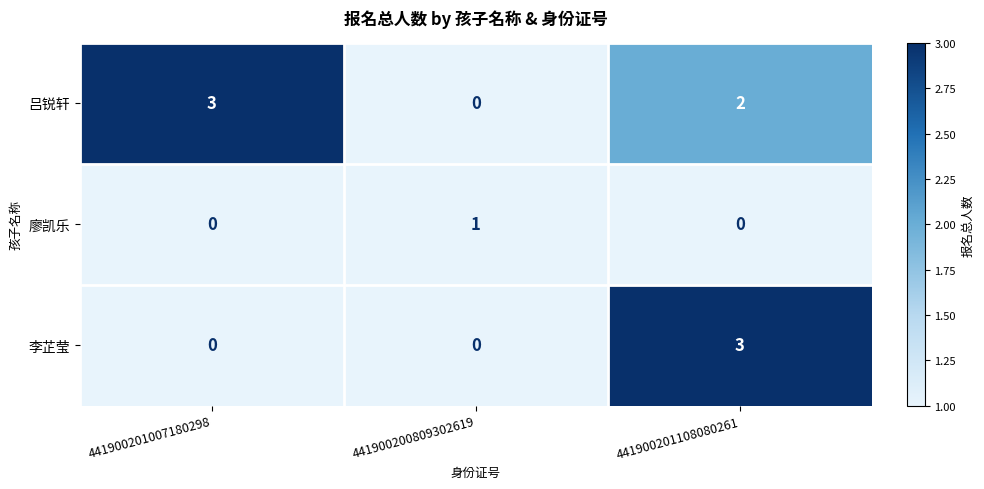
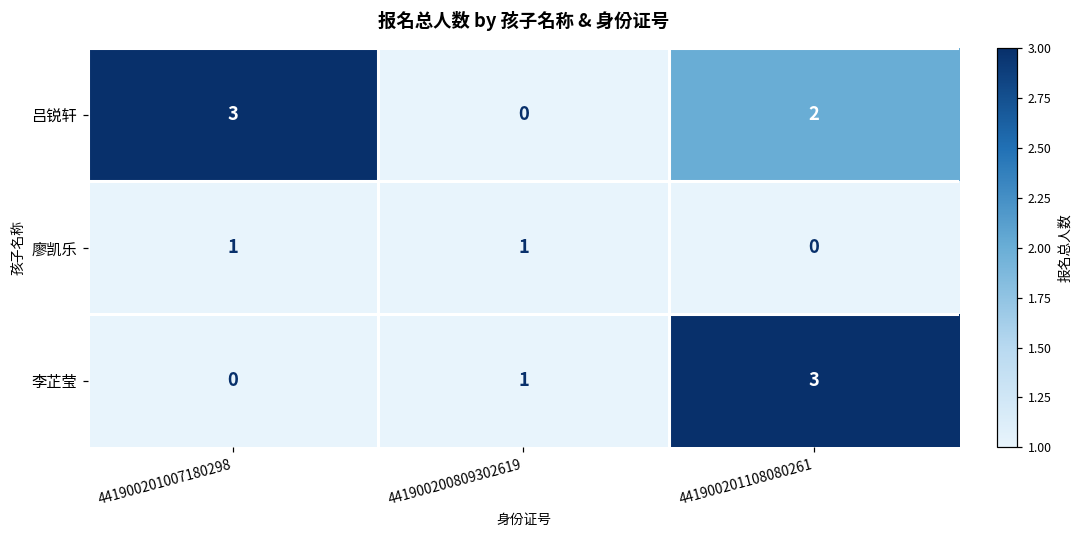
  {
    "吕锐轩": {
      "441900201007180298": 3,
      "441900200809302619": 0,
      "441900201108080261": 2
    },
    "廖凯乐": {
-     "441900201007180298": 0,
+     "441900201007180298": 1,
      "441900200809302619": 1,
      "441900201108080261": 0
    },
    "李芷莹": {
      "441900201007180298": 0,
-     "441900200809302619": 0,
+     "441900200809302619": 1,
      "441900201108080261": 3
    }
  }
